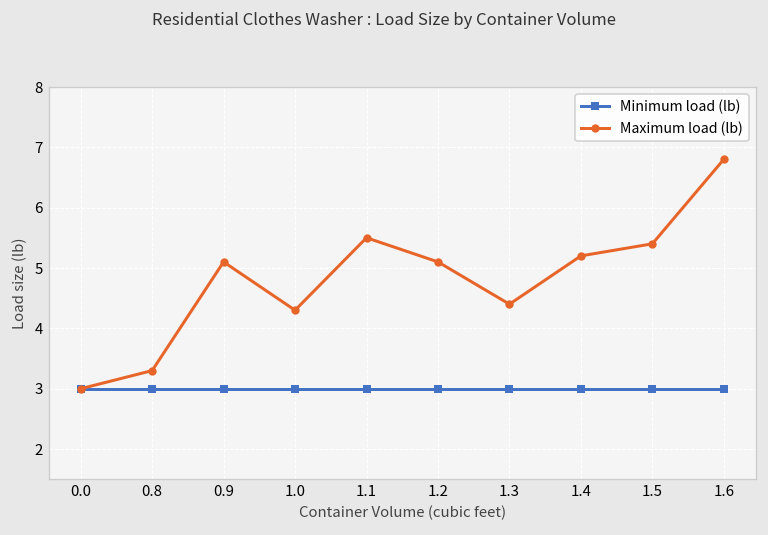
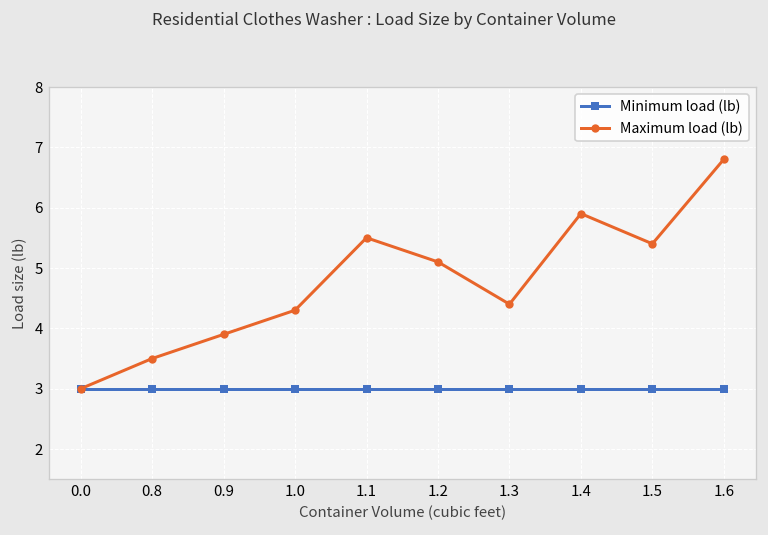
  {
    "Minimum load (lb)": {
      "0.8": 3.0,
      "0.9": 3.0,
      "1.0": 3.0,
      "1.1": 3.0,
      "1.2": 3.0,
      "1.3": 3.0,
      "1.4": 3.0,
      "1.5": 3.0,
      "1.6": 3.0
    },
    "Maximum load (lb)": {
-     "0.8": 3.3,
-     "0.9": 5.1,
+     "0.8": 3.5,
+     "0.9": 3.9,
      "1.0": 4.3,
      "1.1": 5.5,
      "1.2": 5.1,
      "1.3": 4.4,
-     "1.4": 5.2,
+     "1.4": 5.9,
      "1.5": 5.4,
      "1.6": 6.8
    }
  }
